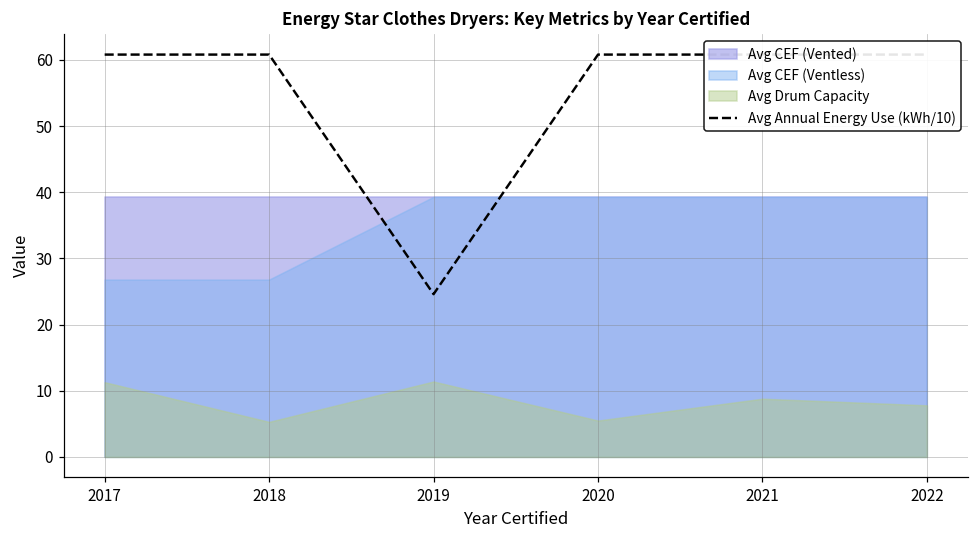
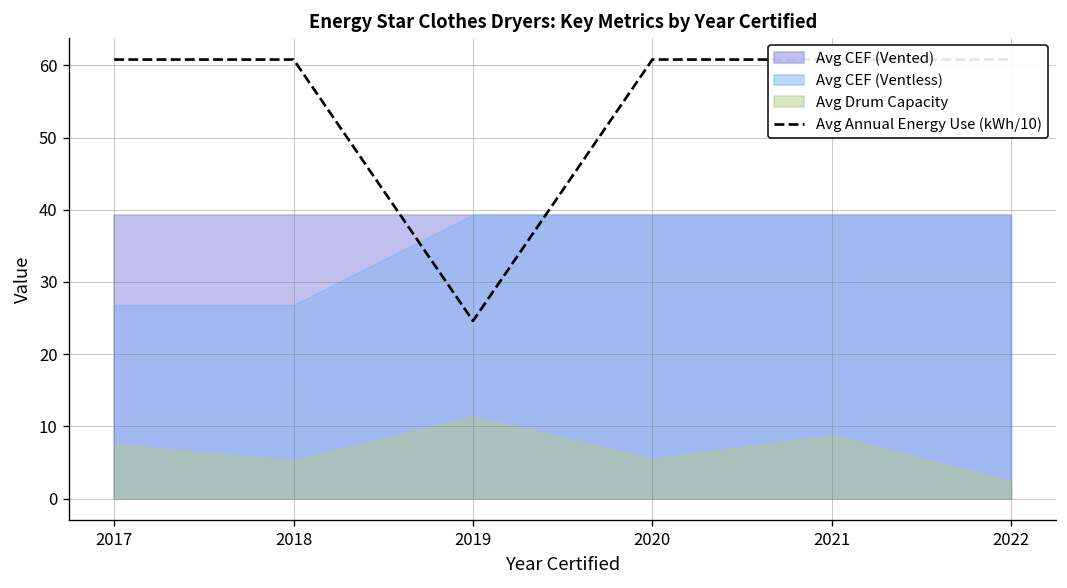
  {
    "Avg Annual Energy Use (kWh/10)": {
      "2017": 61,
      "2018": 61,
      "2019": 25,
      "2020": 61
    },
    "Avg Drum Capacity": {
-     "2017": 11,
+     "2017": 8,
      "2018": 5,
      "2019": 11,
      "2020": 6,
      "2021": 9,
-     "2022": 8
+     "2022": 2
    }
  }
